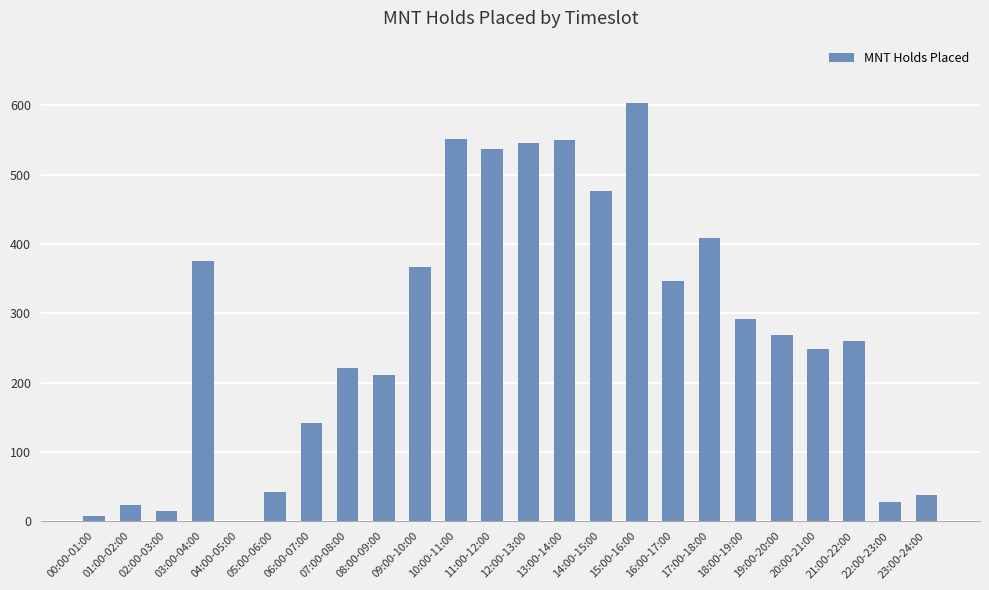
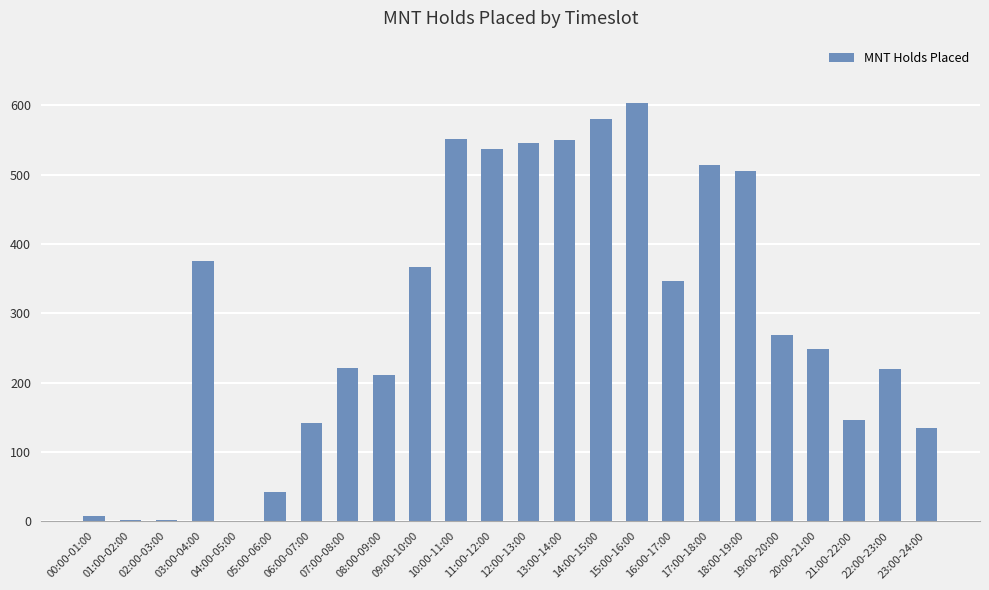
  {
    "00:00-01:00": 10,
-   "01:00-02:00": 20,
-   "02:00-03:00": 10,
+   "01:00-02:00": 0,
+   "02:00-03:00": 0,
    "03:00-04:00": 380,
    "04:00-05:00": 0,
    "05:00-06:00": 40,
    "06:00-07:00": 140,
    "07:00-08:00": 220,
    "08:00-09:00": 210,
    "09:00-10:00": 370,
    "10:00-11:00": 550,
    "11:00-12:00": 540,
    "12:00-13:00": 550,
    "13:00-14:00": 550,
-   "14:00-15:00": 480,
+   "14:00-15:00": 580,
    "15:00-16:00": 600,
    "16:00-17:00": 350,
-   "17:00-18:00": 410,
-   "18:00-19:00": 290,
+   "17:00-18:00": 510,
+   "18:00-19:00": 510,
    "19:00-20:00": 270,
    "20:00-21:00": 250,
-   "21:00-22:00": 260,
-   "22:00-23:00": 30,
-   "23:00-24:00": 40
+   "21:00-22:00": 150,
+   "22:00-23:00": 220,
+   "23:00-24:00": 130
  }
